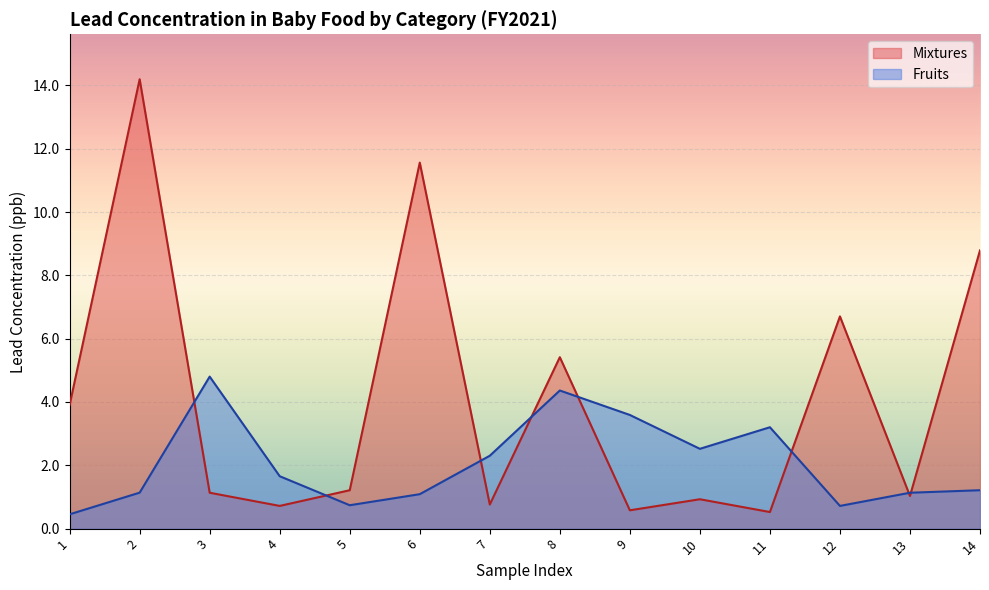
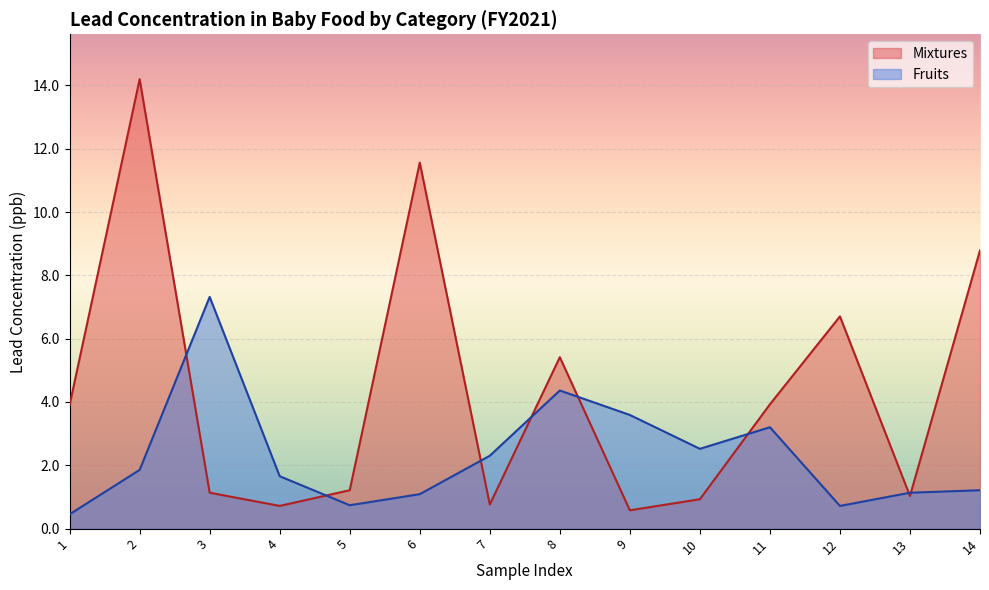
  {
    "Mixtures": {
      "1": 3.9,
      "2": 14.2,
      "3": 1.1,
      "4": 0.7,
      "5": 1.2,
      "6": 11.6,
      "7": 0.8,
      "8": 5.4,
      "9": 0.6,
      "10": 0.9,
-     "11": 0.5,
+     "11": 3.9,
      "12": 6.7,
      "13": 1.0,
      "14": 8.8
    },
    "Fruits": {
      "1": 0.5,
-     "2": 1.1,
-     "3": 4.8,
+     "2": 1.9,
+     "3": 7.3,
      "4": 1.7,
      "5": 0.7,
      "6": 1.1,
      "7": 2.3,
      "8": 4.4,
      "9": 3.6,
      "10": 2.5,
      "11": 3.2,
      "12": 0.7,
      "13": 1.1,
      "14": 1.2
    }
  }
